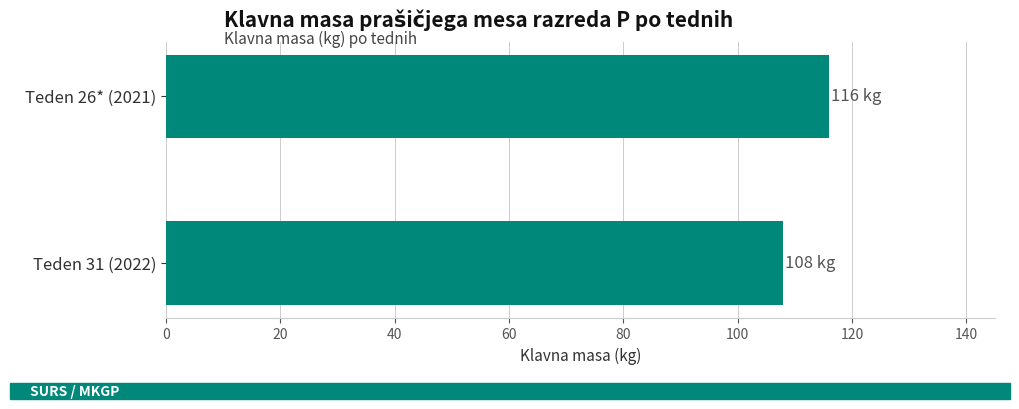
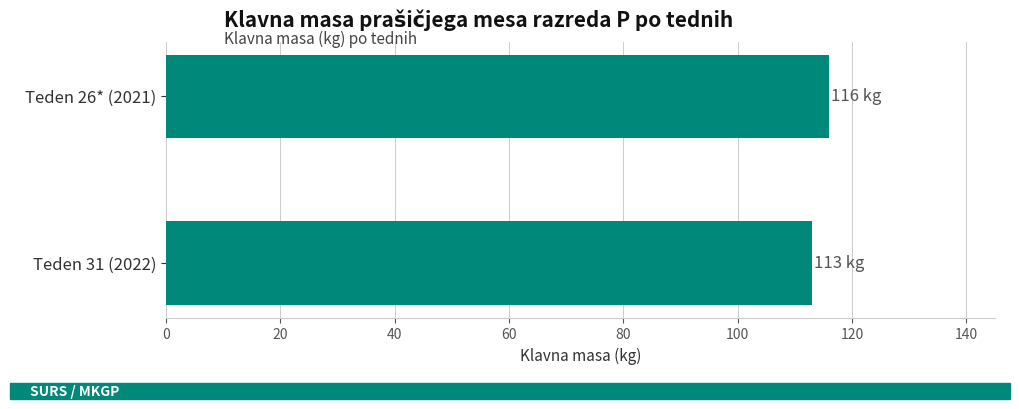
  {
    "Teden 26* (2021)": 116,
-   "Teden 31 (2022)": 108
+   "Teden 31 (2022)": 113
  }
